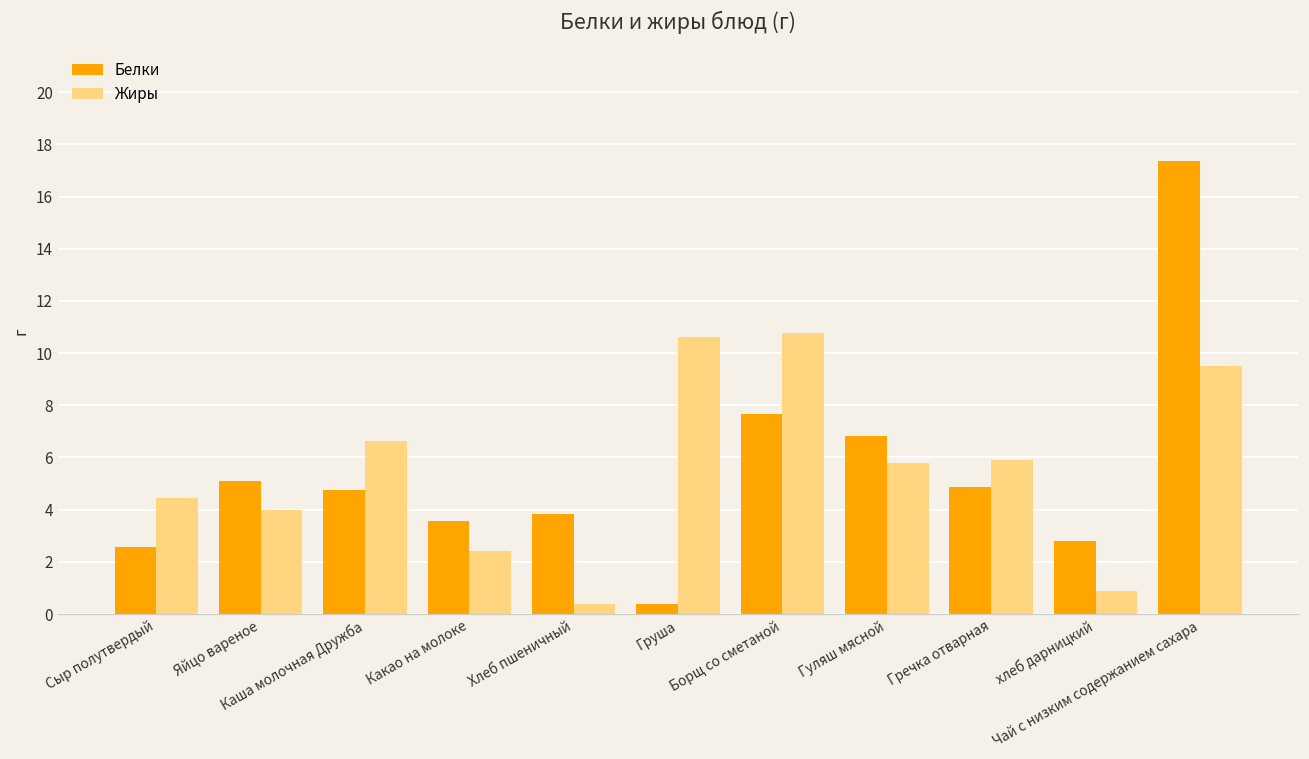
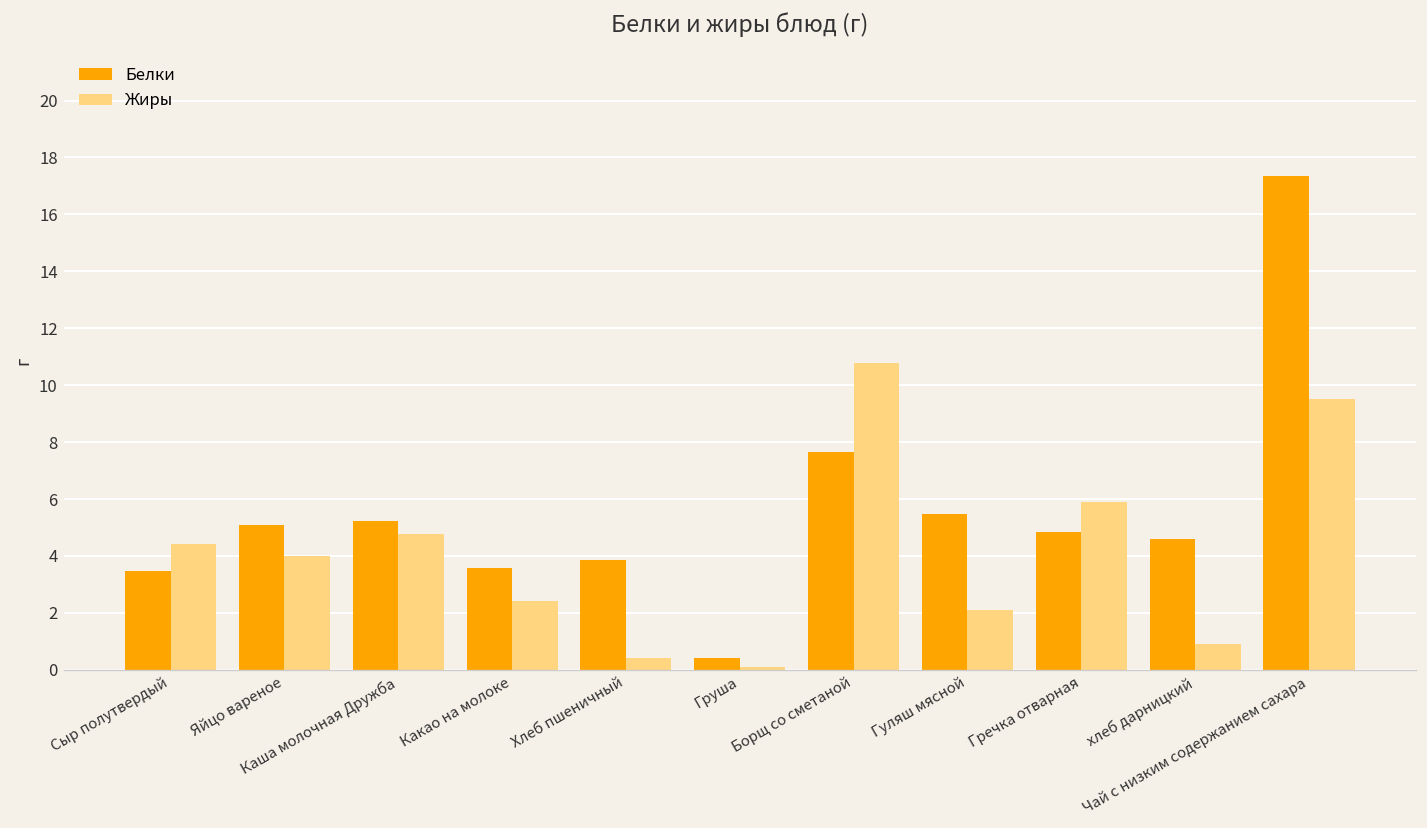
  {
    "Белки": {
-     "Сыр полутвердый": 2.6,
+     "Сыр полутвердый": 3.5,
      "Яйцо вареное": 5.1,
-     "Каша молочная Дружба": 4.8,
+     "Каша молочная Дружба": 5.2,
      "Какао на молоке": 3.6,
      "Хлеб пшеничный": 3.9,
      "Груша": 0.4,
      "Борщ со сметаной": 7.7,
-     "Гуляш мясной": 6.8,
+     "Гуляш мясной": 5.5,
      "Гречка отварная": 4.9,
-     "хлеб дарницкий": 2.8,
+     "хлеб дарницкий": 4.6,
      "Чай с низким содержанием сахара": 17.4
    },
    "Жиры": {
      "Сыр полутвердый": 4.4,
      "Яйцо вареное": 4.0,
-     "Каша молочная Дружба": 6.6,
+     "Каша молочная Дружба": 4.8,
      "Какао на молоке": 2.4,
      "Хлеб пшеничный": 0.4,
-     "Груша": 10.6,
+     "Груша": 0.1,
      "Борщ со сметаной": 10.8,
-     "Гуляш мясной": 5.8,
+     "Гуляш мясной": 2.1,
      "Гречка отварная": 5.9,
      "хлеб дарницкий": 0.9,
      "Чай с низким содержанием сахара": 9.5
    }
  }
